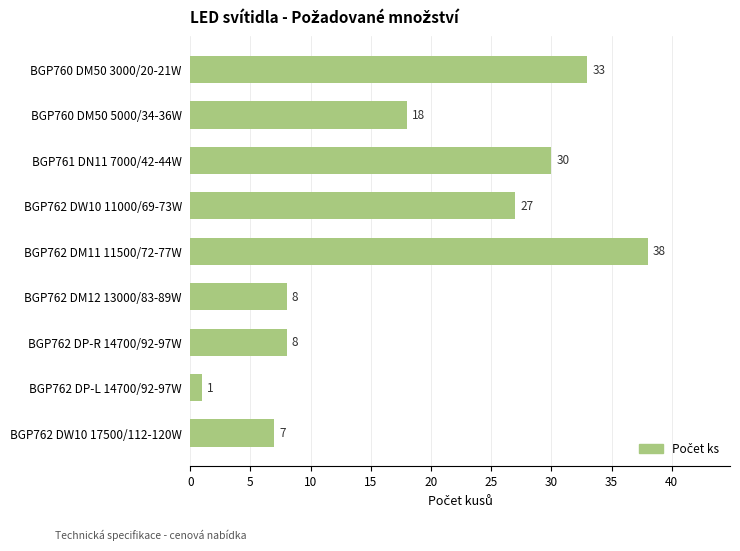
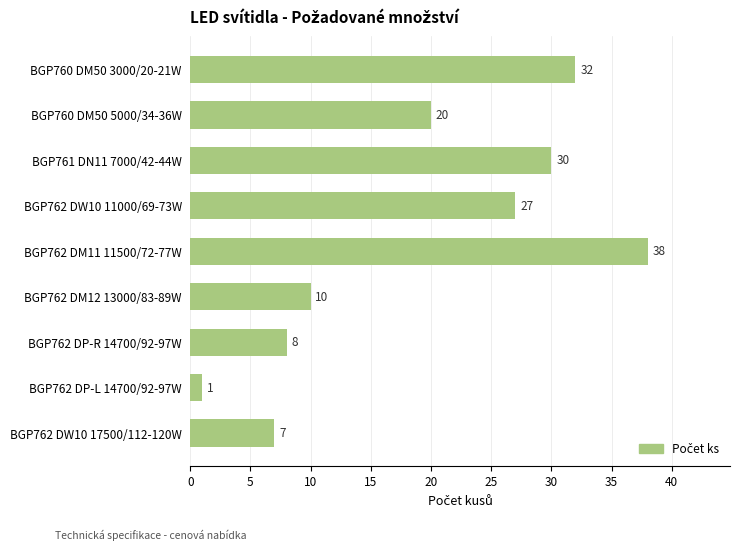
  {
-   "BGP760 DM50 3000/20-21W": 33,
-   "BGP760 DM50 5000/34-36W": 18,
+   "BGP760 DM50 3000/20-21W": 32,
+   "BGP760 DM50 5000/34-36W": 20,
    "BGP761 DN11 7000/42-44W": 30,
    "BGP762 DW10 11000/69-73W": 27,
    "BGP762 DM11 11500/72-77W": 38,
-   "BGP762 DM12 13000/83-89W": 8,
+   "BGP762 DM12 13000/83-89W": 10,
    "BGP762 DP-R 14700/92-97W": 8,
    "BGP762 DP-L 14700/92-97W": 1,
    "BGP762 DW10 17500/112-120W": 7
  }
